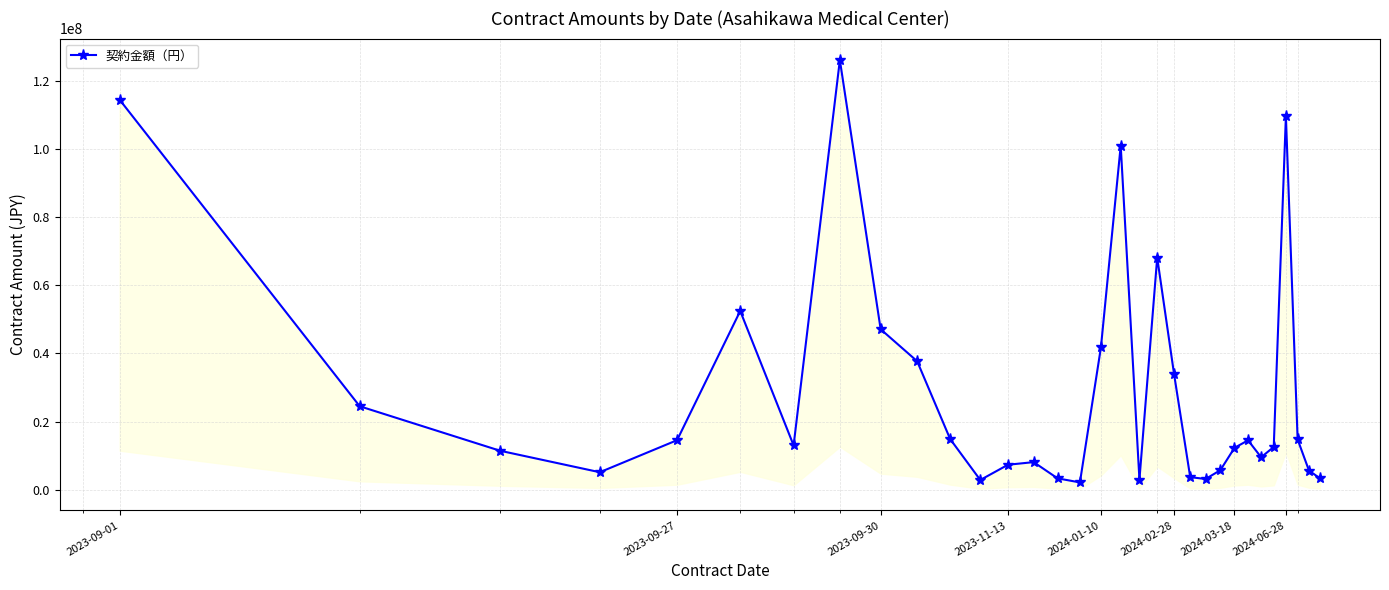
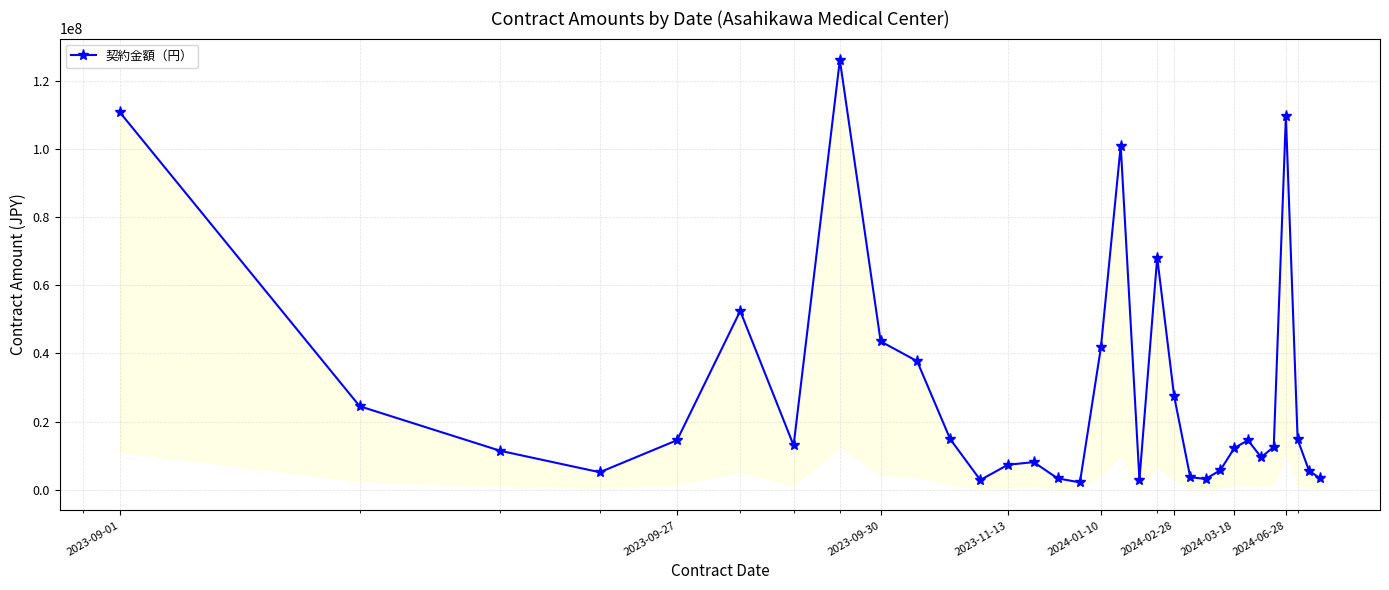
  {
-   "2023-09-01": 115000000,
+   "2023-09-01": 111000000,
    "2023-09-27": 15000000,
-   "2023-09-30": 47000000,
+   "2023-09-30": 44000000,
    "2023-11-13": 7000000,
    "2024-01-10": 42000000,
-   "2024-02-28": 34000000,
+   "2024-02-28": 28000000,
    "2024-03-18": 12000000,
    "2024-06-28": 110000000
  }
